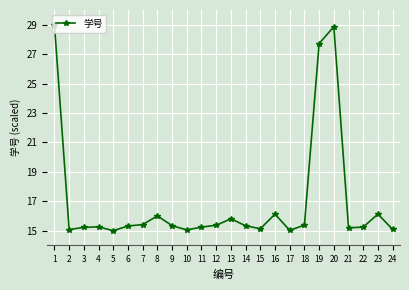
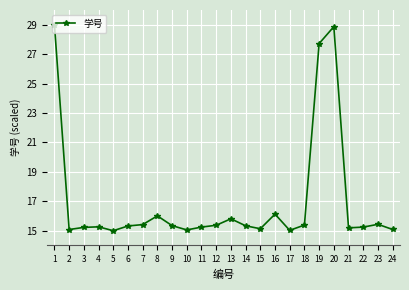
  {
    "2": 15.1,
    "3": 15.2,
    "4": 15.3,
    "5": 15.0,
    "6": 15.3,
    "7": 15.4,
    "8": 16.0,
    "9": 15.3,
    "10": 15.1,
    "11": 15.2,
    "12": 15.4,
    "13": 15.8,
    "14": 15.3,
    "15": 15.1,
    "16": 16.1,
    "17": 15.0,
    "18": 15.4,
    "19": 27.7,
    "20": 28.9,
    "21": 15.2,
    "22": 15.2,
-   "23": 16.1,
+   "23": 15.4,
    "24": 15.1
  }
